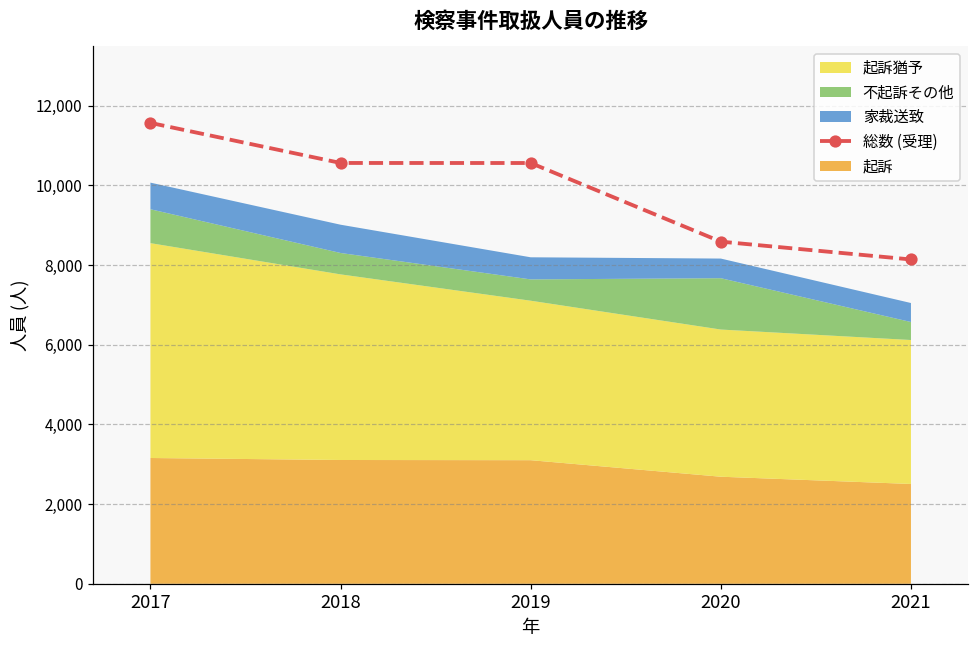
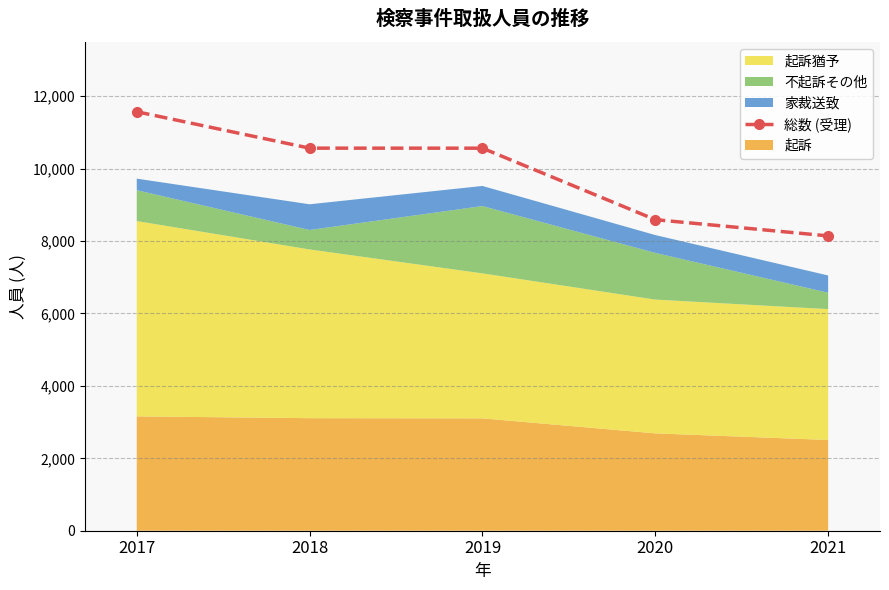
  {
    "総数 (受理)": {
      "2017": "11,600",
      "2018": "10,600",
      "2019": "10,600",
      "2020": "8,600",
      "2021": "8,100"
    },
    "不起訴その他": {
      "2017": "900",
      "2018": "500",
-     "2019": "500",
+     "2019": "1,900",
      "2020": "1,300",
      "2021": "500"
    },
    "家裁送致": {
-     "2017": "700",
+     "2017": "300",
      "2018": "700",
      "2019": "600",
      "2020": "500",
      "2021": "500"
    }
  }
